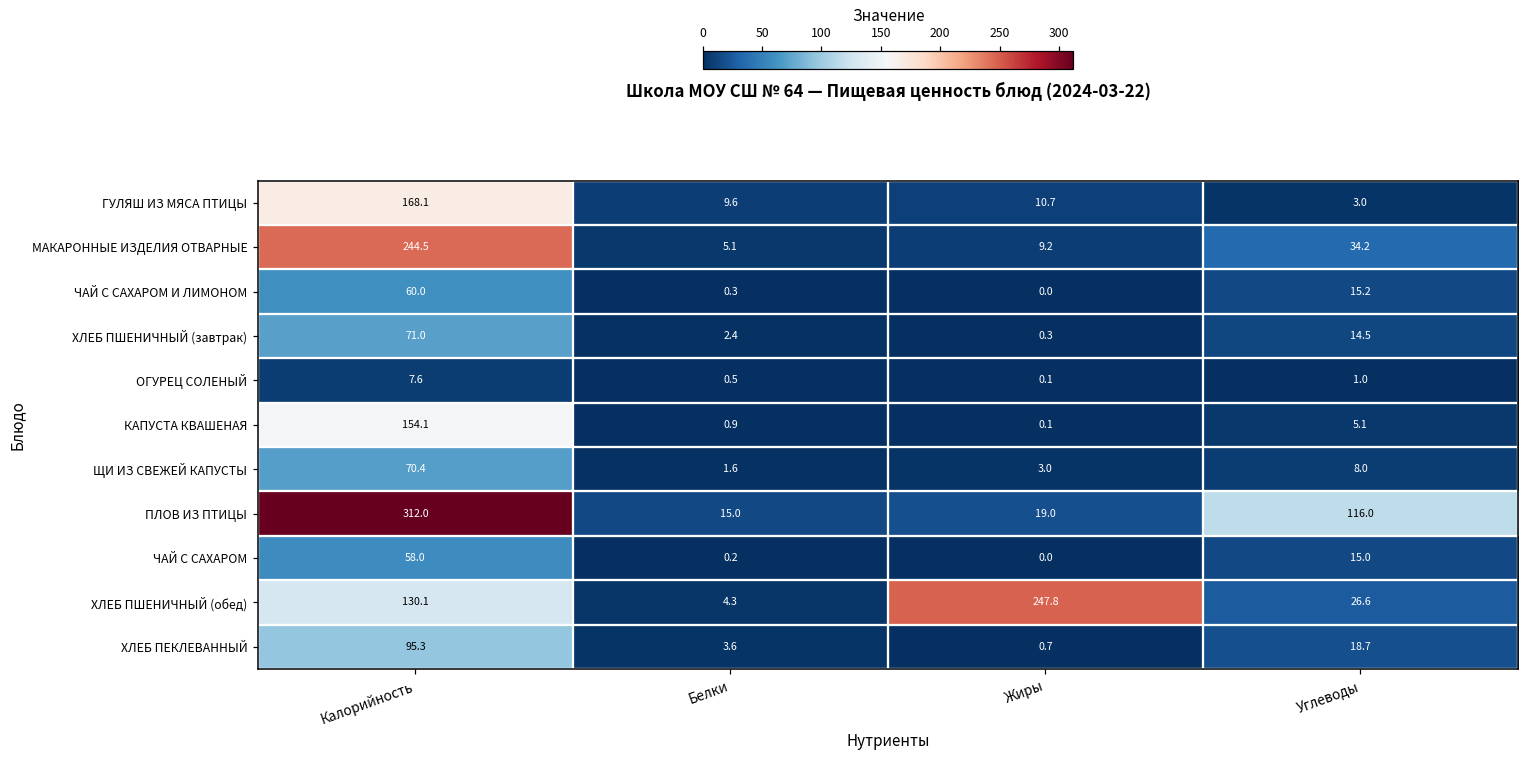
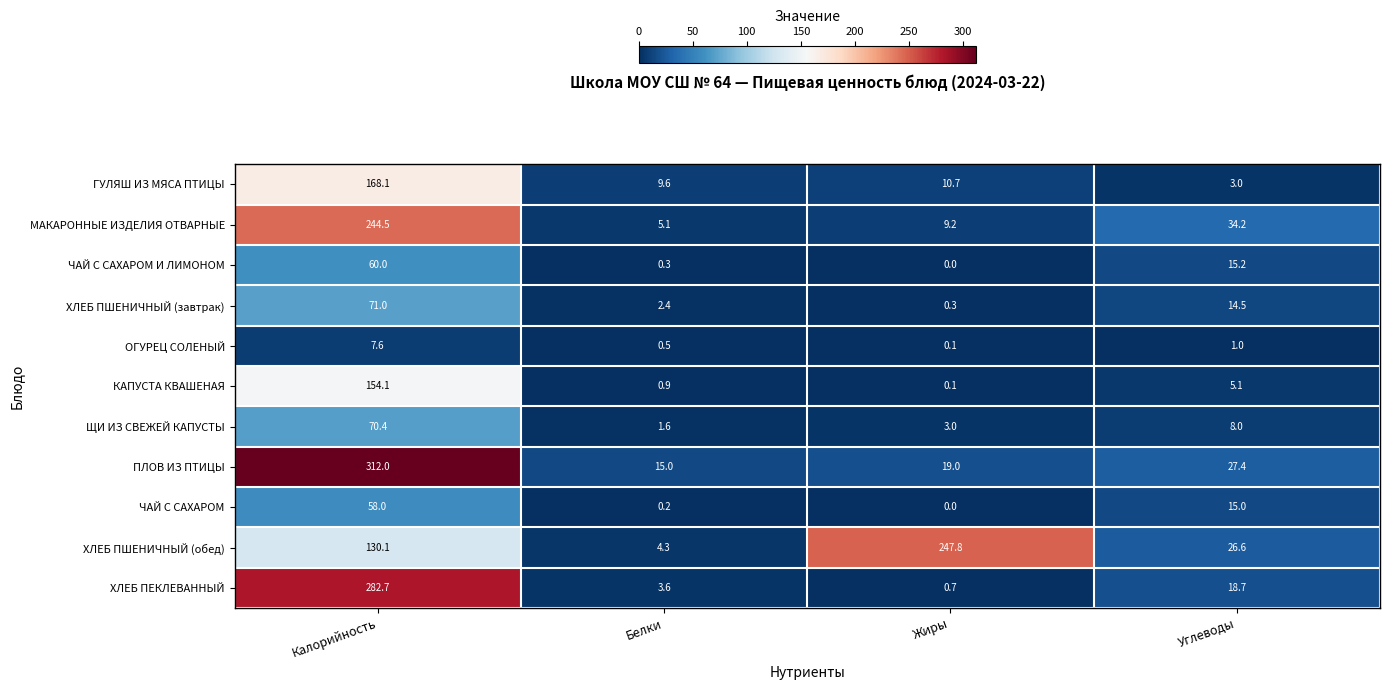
  {
    "ГУЛЯШ ИЗ МЯСА ПТИЦЫ": {
      "Калорийность": 168.1,
      "Белки": 9.6,
      "Жиры": 10.7,
      "Углеводы": 3.0
    },
    "МАКАРОННЫЕ ИЗДЕЛИЯ ОТВАРНЫЕ": {
      "Калорийность": 244.5,
      "Белки": 5.1,
      "Жиры": 9.2,
      "Углеводы": 34.2
    },
    "ЧАЙ С САХАРОМ И ЛИМОНОМ": {
      "Калорийность": 60.0,
      "Белки": 0.3,
      "Жиры": 0.0,
      "Углеводы": 15.2
    },
    "ХЛЕБ ПШЕНИЧНЫЙ (завтрак)": {
      "Калорийность": 71.0,
      "Белки": 2.4,
      "Жиры": 0.3,
      "Углеводы": 14.5
    },
    "ОГУРЕЦ СОЛЕНЫЙ": {
      "Калорийность": 7.6,
      "Белки": 0.5,
      "Жиры": 0.1,
      "Углеводы": 1.0
    },
    "КАПУСТА КВАШЕНАЯ": {
      "Калорийность": 154.1,
      "Белки": 0.9,
      "Жиры": 0.1,
      "Углеводы": 5.1
    },
    "ЩИ ИЗ СВЕЖЕЙ КАПУСТЫ": {
      "Калорийность": 70.4,
      "Белки": 1.6,
      "Жиры": 3.0,
      "Углеводы": 8.0
    },
    "ПЛОВ ИЗ ПТИЦЫ": {
      "Калорийность": 312.0,
      "Белки": 15.0,
      "Жиры": 19.0,
-     "Углеводы": 116.0
+     "Углеводы": 27.4
    },
    "ЧАЙ С САХАРОМ": {
      "Калорийность": 58.0,
      "Белки": 0.2,
      "Жиры": 0.0,
      "Углеводы": 15.0
    },
    "ХЛЕБ ПШЕНИЧНЫЙ (обед)": {
      "Калорийность": 130.1,
      "Белки": 4.3,
      "Жиры": 247.8,
      "Углеводы": 26.6
    },
    "ХЛЕБ ПЕКЛЕВАННЫЙ": {
-     "Калорийность": 95.3,
+     "Калорийность": 282.7,
      "Белки": 3.6,
      "Жиры": 0.7,
      "Углеводы": 18.7
    }
  }
